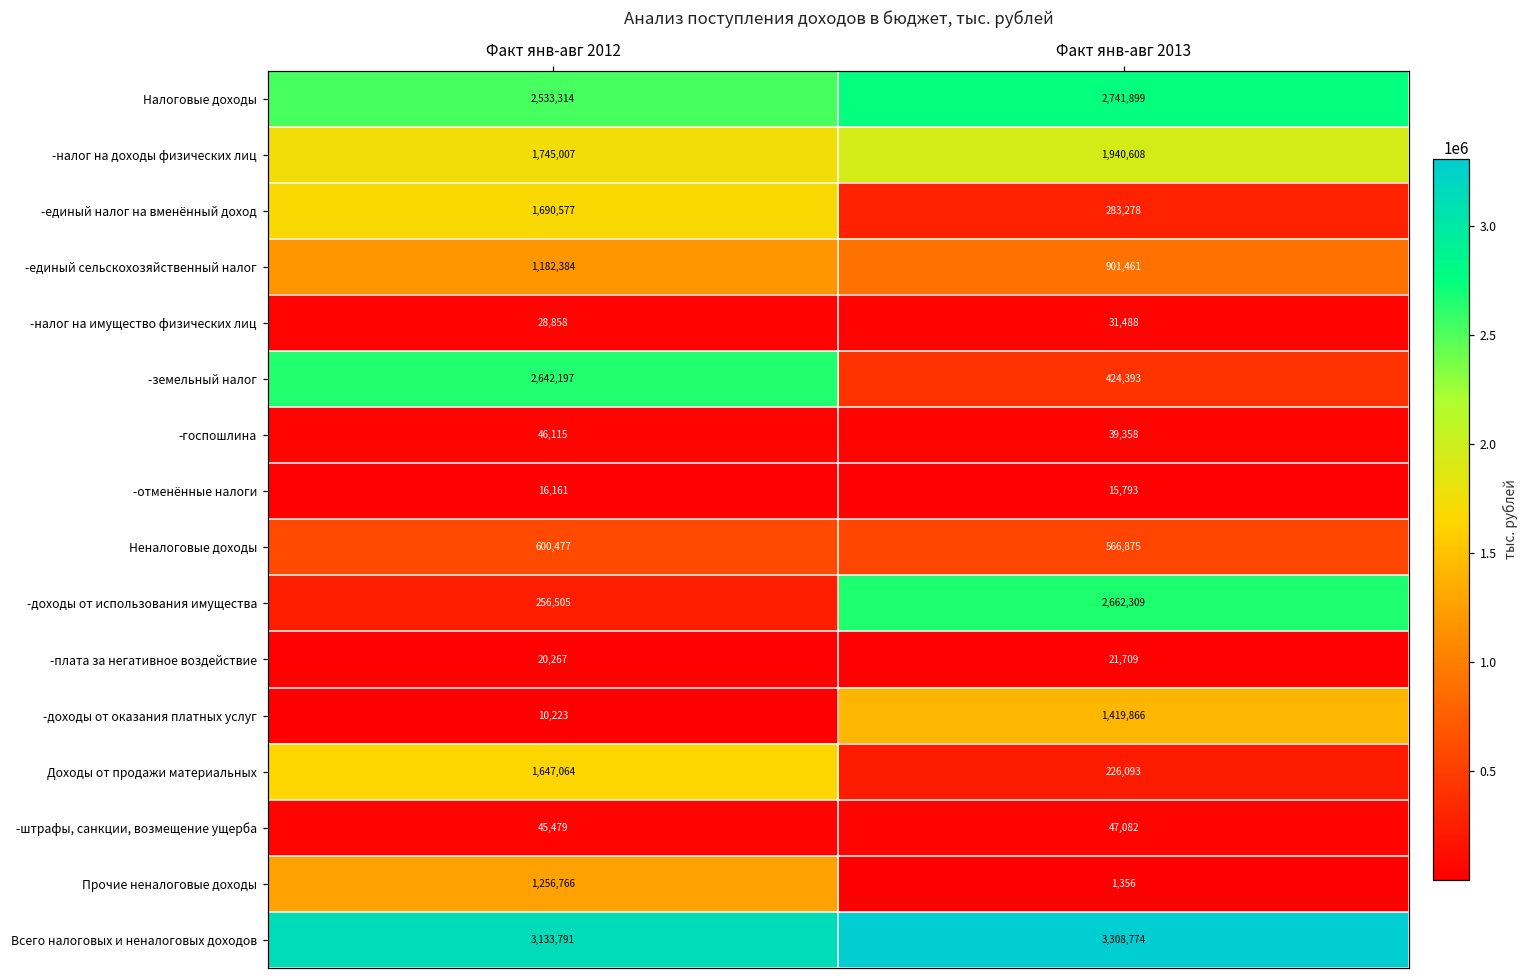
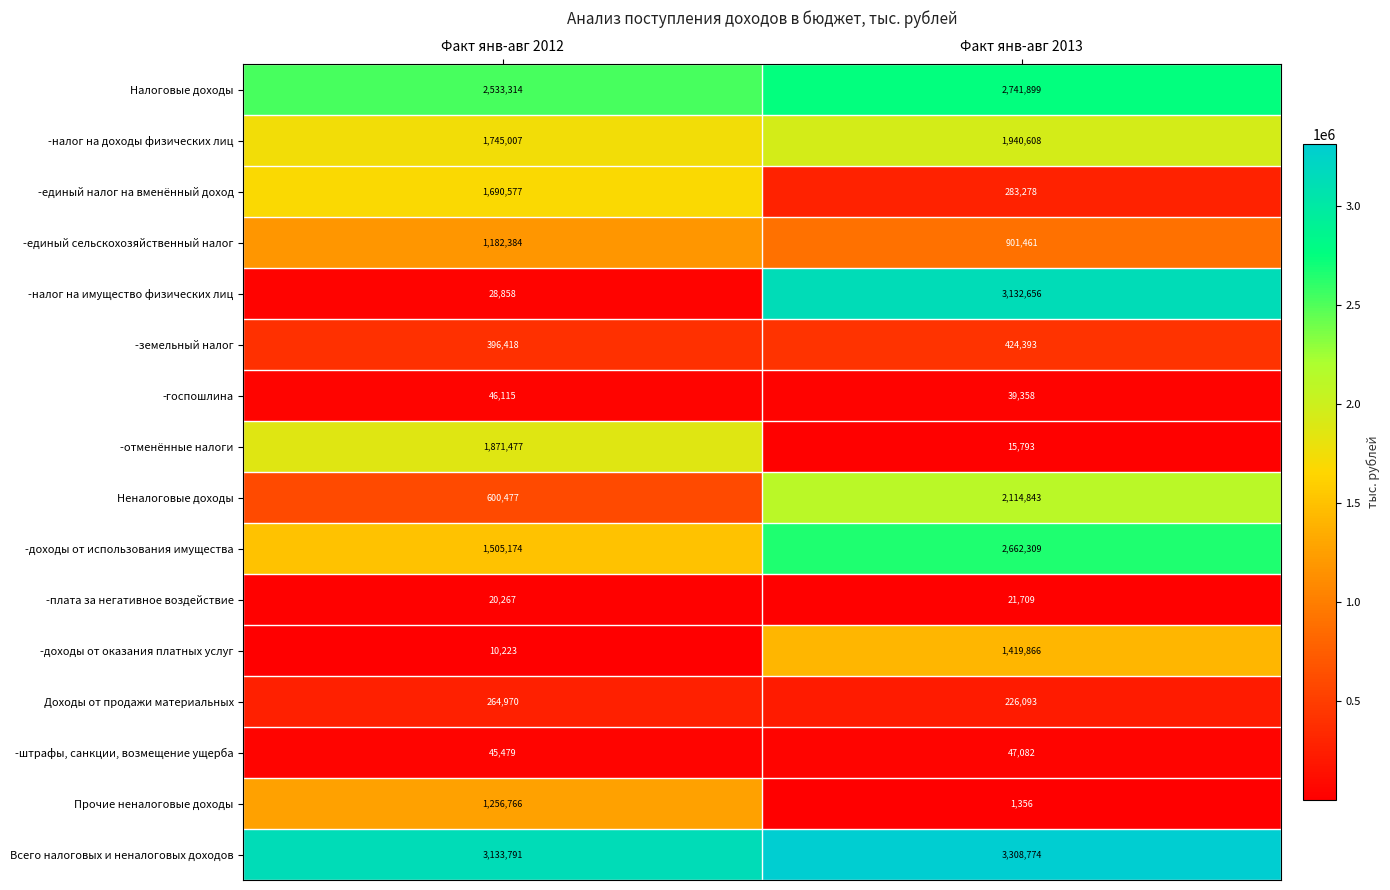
  {
    "Налоговые доходы": {
      "Факт янв-авг 2012": "2,533,314",
      "Факт янв-авг 2013": "2,741,899"
    },
    "-налог на доходы физических лиц": {
      "Факт янв-авг 2012": "1,745,007",
      "Факт янв-авг 2013": "1,940,608"
    },
    "-единый налог на вменённый доход": {
      "Факт янв-авг 2012": "1,690,577",
      "Факт янв-авг 2013": "283,278"
    },
    "-единый сельскохозяйственный налог": {
      "Факт янв-авг 2012": "1,182,384",
      "Факт янв-авг 2013": "901,461"
    },
    "-налог на имущество физических лиц": {
      "Факт янв-авг 2012": "28,858",
-     "Факт янв-авг 2013": "31,488"
+     "Факт янв-авг 2013": "3,132,656"
    },
    "-земельный налог": {
-     "Факт янв-авг 2012": "2,642,197",
+     "Факт янв-авг 2012": "396,418",
      "Факт янв-авг 2013": "424,393"
    },
    "-госпошлина": {
      "Факт янв-авг 2012": "46,115",
      "Факт янв-авг 2013": "39,358"
    },
    "-отменённые налоги": {
-     "Факт янв-авг 2012": "16,161",
+     "Факт янв-авг 2012": "1,871,477",
      "Факт янв-авг 2013": "15,793"
    },
    "Неналоговые доходы": {
      "Факт янв-авг 2012": "600,477",
-     "Факт янв-авг 2013": "566,875"
+     "Факт янв-авг 2013": "2,114,843"
    },
    "-доходы от использования имущества": {
-     "Факт янв-авг 2012": "256,505",
+     "Факт янв-авг 2012": "1,505,174",
      "Факт янв-авг 2013": "2,662,309"
    },
    "-плата за негативное воздействие": {
      "Факт янв-авг 2012": "20,267",
      "Факт янв-авг 2013": "21,709"
    },
    "-доходы от оказания платных услуг": {
      "Факт янв-авг 2012": "10,223",
      "Факт янв-авг 2013": "1,419,866"
    },
    "Доходы от продажи материальных": {
-     "Факт янв-авг 2012": "1,647,064",
+     "Факт янв-авг 2012": "264,970",
      "Факт янв-авг 2013": "226,093"
    },
    "-штрафы, санкции, возмещение ущерба": {
      "Факт янв-авг 2012": "45,479",
      "Факт янв-авг 2013": "47,082"
    },
    "Прочие неналоговые доходы": {
      "Факт янв-авг 2012": "1,256,766",
      "Факт янв-авг 2013": "1,356"
    },
    "Всего налоговых и неналоговых доходов": {
      "Факт янв-авг 2012": "3,133,791",
      "Факт янв-авг 2013": "3,308,774"
    }
  }
